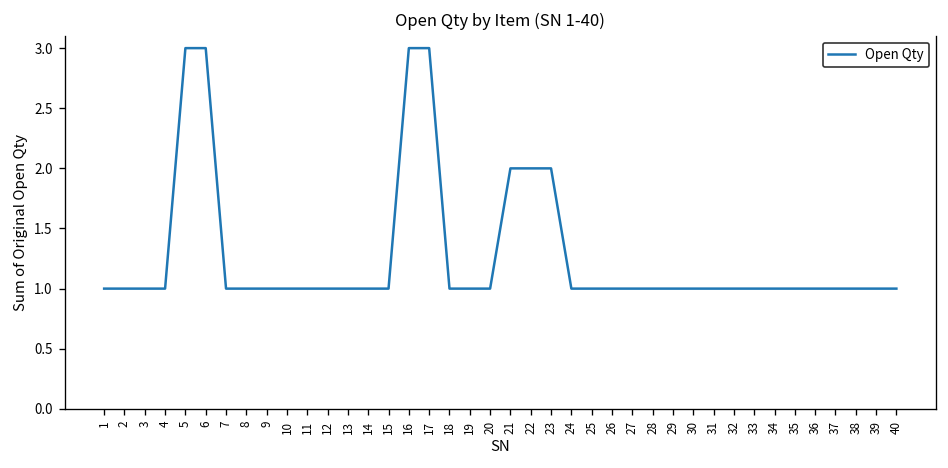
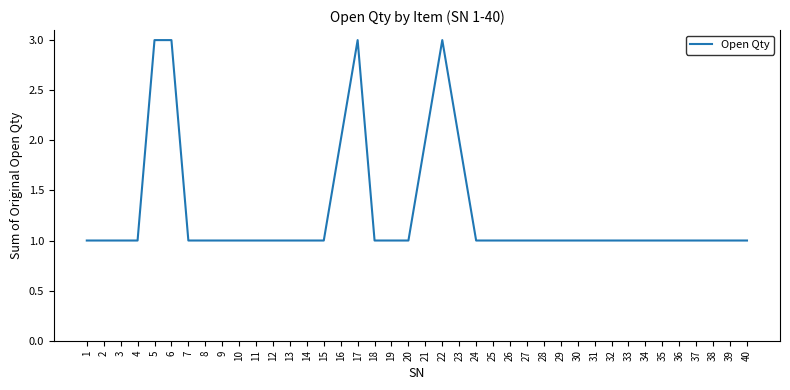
  {
    "1": 1,
    "2": 1,
    "3": 1,
    "4": 1,
    "5": 3,
    "6": 3,
    "7": 1,
    "8": 1,
    "9": 1,
    "10": 1,
    "11": 1,
    "12": 1,
    "13": 1,
    "14": 1,
    "15": 1,
-   "16": 3,
+   "16": 2,
    "17": 3,
    "18": 1,
    "19": 1,
    "20": 1,
    "21": 2,
-   "22": 2,
+   "22": 3,
    "23": 2,
    "24": 1,
    "25": 1,
    "26": 1,
    "27": 1,
    "28": 1,
    "29": 1,
    "30": 1,
    "31": 1,
    "32": 1,
    "33": 1,
    "34": 1,
    "35": 1,
    "36": 1,
    "37": 1,
    "38": 1,
    "39": 1,
    "40": 1
  }
